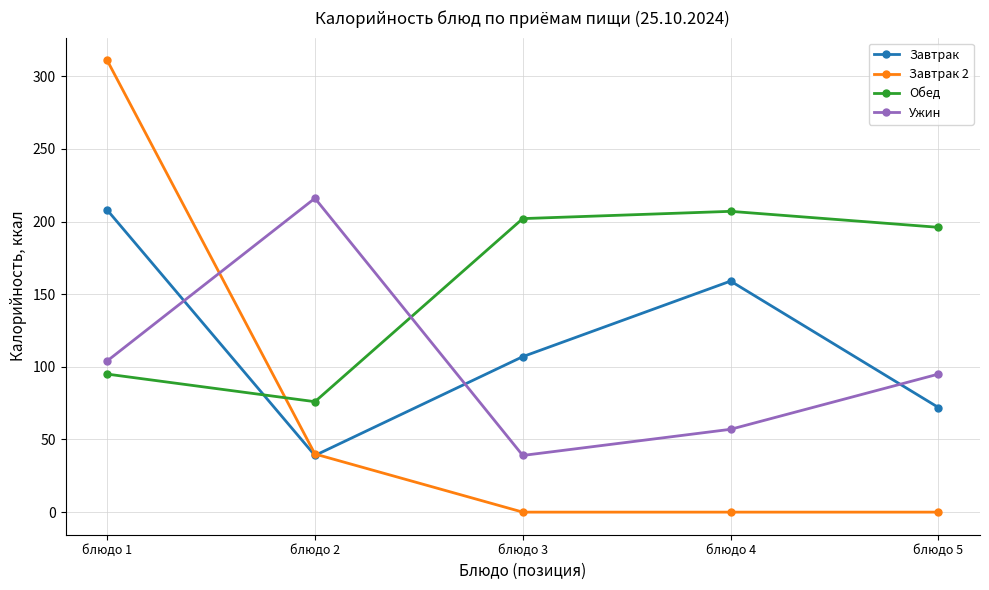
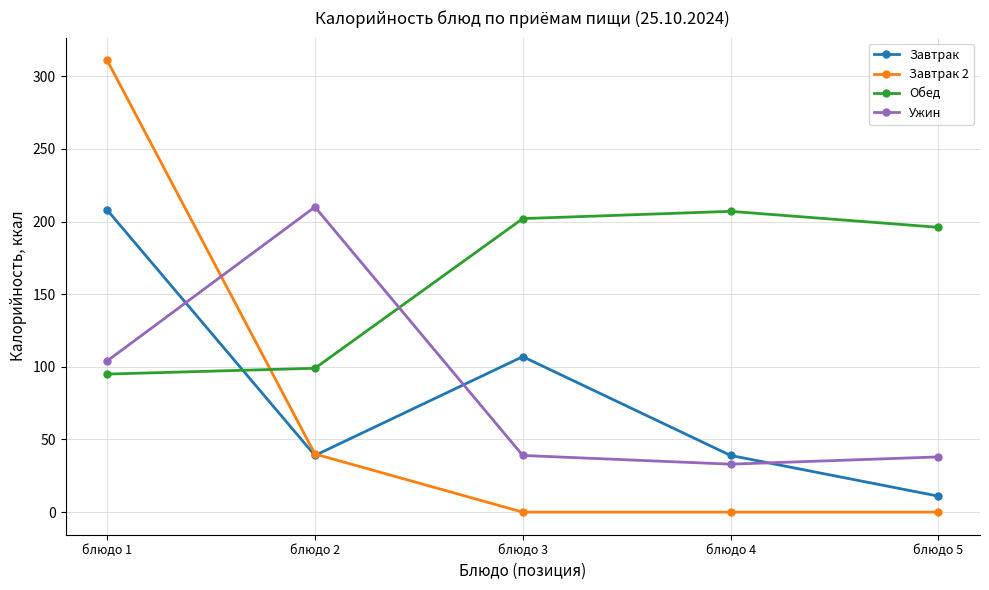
  {
    "Завтрак": {
      "блюдо 1": 208,
      "блюдо 3": 107,
-     "блюдо 4": 159,
-     "блюдо 5": 72
+     "блюдо 4": 39,
+     "блюдо 5": 11
    },
    "Завтрак 2": {
      "блюдо 1": 311,
      "блюдо 3": 0,
      "блюдо 4": 0,
      "блюдо 5": 0
    },
    "Обед": {
      "блюдо 1": 95,
-     "блюдо 2": 76,
+     "блюдо 2": 99,
      "блюдо 3": 202,
      "блюдо 4": 207,
      "блюдо 5": 196
    },
    "Ужин": {
      "блюдо 1": 104,
-     "блюдо 2": 216,
+     "блюдо 2": 210,
      "блюдо 3": 39,
-     "блюдо 4": 57,
-     "блюдо 5": 95
+     "блюдо 4": 33,
+     "блюдо 5": 38
    }
  }
